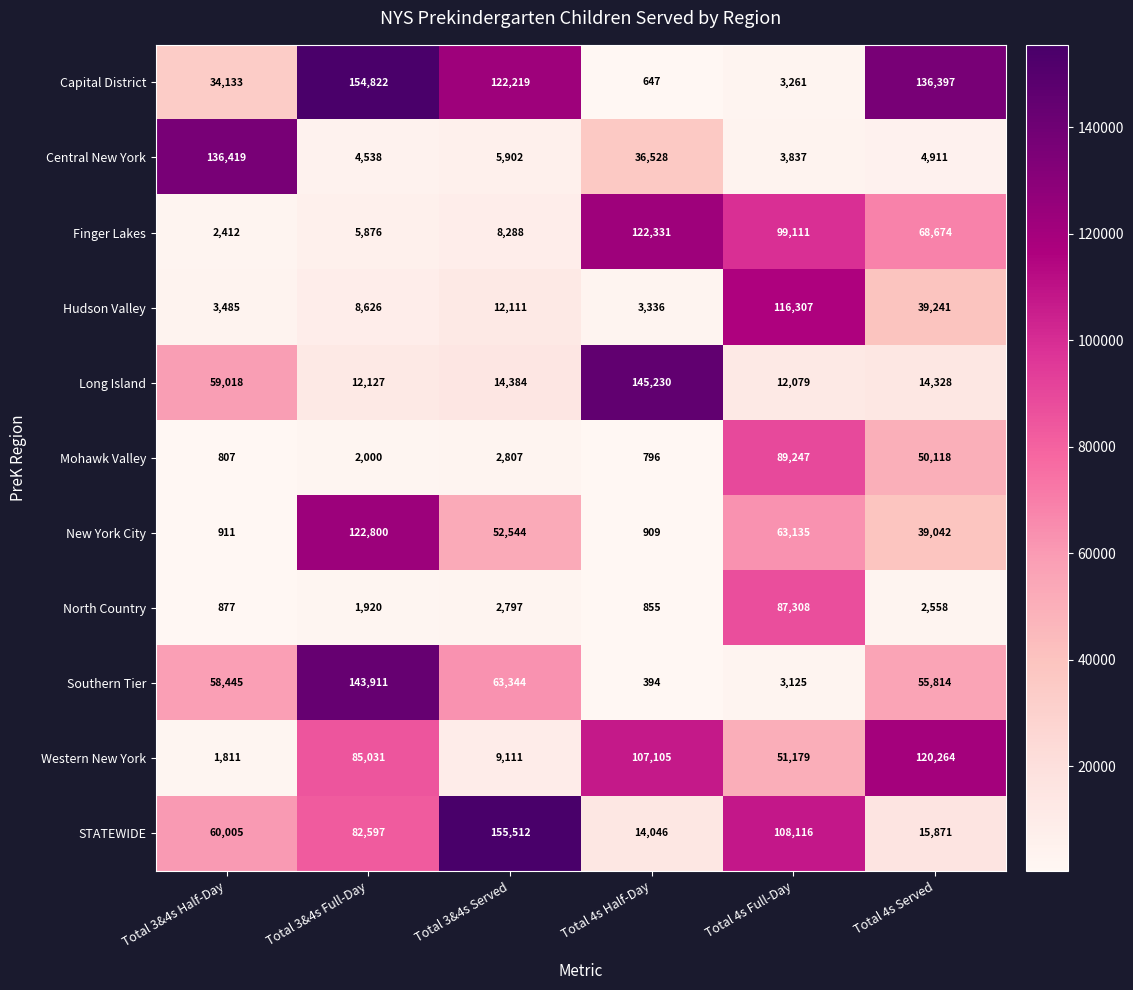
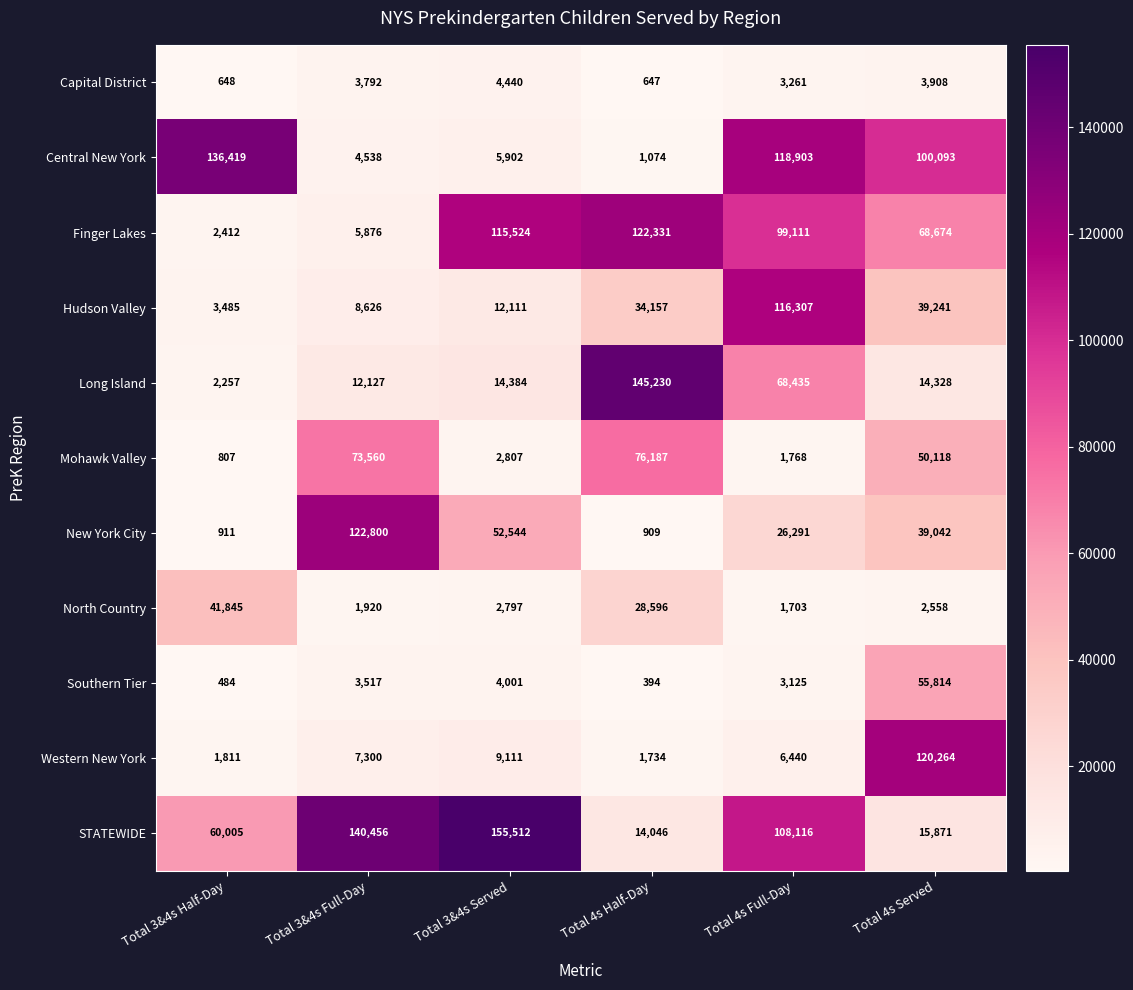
  {
    "Capital District": {
-     "Total 3&4s Half-Day": "34,133",
-     "Total 3&4s Full-Day": "154,822",
-     "Total 3&4s Served": "122,219",
+     "Total 3&4s Half-Day": "648",
+     "Total 3&4s Full-Day": "3,792",
+     "Total 3&4s Served": "4,440",
      "Total 4s Half-Day": "647",
      "Total 4s Full-Day": "3,261",
-     "Total 4s Served": "136,397"
+     "Total 4s Served": "3,908"
    },
    "Central New York": {
      "Total 3&4s Half-Day": "136,419",
      "Total 3&4s Full-Day": "4,538",
      "Total 3&4s Served": "5,902",
-     "Total 4s Half-Day": "36,528",
-     "Total 4s Full-Day": "3,837",
-     "Total 4s Served": "4,911"
+     "Total 4s Half-Day": "1,074",
+     "Total 4s Full-Day": "118,903",
+     "Total 4s Served": "100,093"
    },
    "Finger Lakes": {
      "Total 3&4s Half-Day": "2,412",
      "Total 3&4s Full-Day": "5,876",
-     "Total 3&4s Served": "8,288",
+     "Total 3&4s Served": "115,524",
      "Total 4s Half-Day": "122,331",
      "Total 4s Full-Day": "99,111",
      "Total 4s Served": "68,674"
    },
    "Hudson Valley": {
      "Total 3&4s Half-Day": "3,485",
      "Total 3&4s Full-Day": "8,626",
      "Total 3&4s Served": "12,111",
-     "Total 4s Half-Day": "3,336",
+     "Total 4s Half-Day": "34,157",
      "Total 4s Full-Day": "116,307",
      "Total 4s Served": "39,241"
    },
    "Long Island": {
-     "Total 3&4s Half-Day": "59,018",
+     "Total 3&4s Half-Day": "2,257",
      "Total 3&4s Full-Day": "12,127",
      "Total 3&4s Served": "14,384",
      "Total 4s Half-Day": "145,230",
-     "Total 4s Full-Day": "12,079",
+     "Total 4s Full-Day": "68,435",
      "Total 4s Served": "14,328"
    },
    "Mohawk Valley": {
      "Total 3&4s Half-Day": "807",
-     "Total 3&4s Full-Day": "2,000",
+     "Total 3&4s Full-Day": "73,560",
      "Total 3&4s Served": "2,807",
-     "Total 4s Half-Day": "796",
-     "Total 4s Full-Day": "89,247",
+     "Total 4s Half-Day": "76,187",
+     "Total 4s Full-Day": "1,768",
      "Total 4s Served": "50,118"
    },
    "New York City": {
      "Total 3&4s Half-Day": "911",
      "Total 3&4s Full-Day": "122,800",
      "Total 3&4s Served": "52,544",
      "Total 4s Half-Day": "909",
-     "Total 4s Full-Day": "63,135",
+     "Total 4s Full-Day": "26,291",
      "Total 4s Served": "39,042"
    },
    "North Country": {
-     "Total 3&4s Half-Day": "877",
+     "Total 3&4s Half-Day": "41,845",
      "Total 3&4s Full-Day": "1,920",
      "Total 3&4s Served": "2,797",
-     "Total 4s Half-Day": "855",
-     "Total 4s Full-Day": "87,308",
+     "Total 4s Half-Day": "28,596",
+     "Total 4s Full-Day": "1,703",
      "Total 4s Served": "2,558"
    },
    "Southern Tier": {
-     "Total 3&4s Half-Day": "58,445",
-     "Total 3&4s Full-Day": "143,911",
-     "Total 3&4s Served": "63,344",
+     "Total 3&4s Half-Day": "484",
+     "Total 3&4s Full-Day": "3,517",
+     "Total 3&4s Served": "4,001",
      "Total 4s Half-Day": "394",
      "Total 4s Full-Day": "3,125",
      "Total 4s Served": "55,814"
    },
    "Western New York": {
      "Total 3&4s Half-Day": "1,811",
-     "Total 3&4s Full-Day": "85,031",
+     "Total 3&4s Full-Day": "7,300",
      "Total 3&4s Served": "9,111",
-     "Total 4s Half-Day": "107,105",
-     "Total 4s Full-Day": "51,179",
+     "Total 4s Half-Day": "1,734",
+     "Total 4s Full-Day": "6,440",
      "Total 4s Served": "120,264"
    },
    "STATEWIDE": {
      "Total 3&4s Half-Day": "60,005",
-     "Total 3&4s Full-Day": "82,597",
+     "Total 3&4s Full-Day": "140,456",
      "Total 3&4s Served": "155,512",
      "Total 4s Half-Day": "14,046",
      "Total 4s Full-Day": "108,116",
      "Total 4s Served": "15,871"
    }
  }
